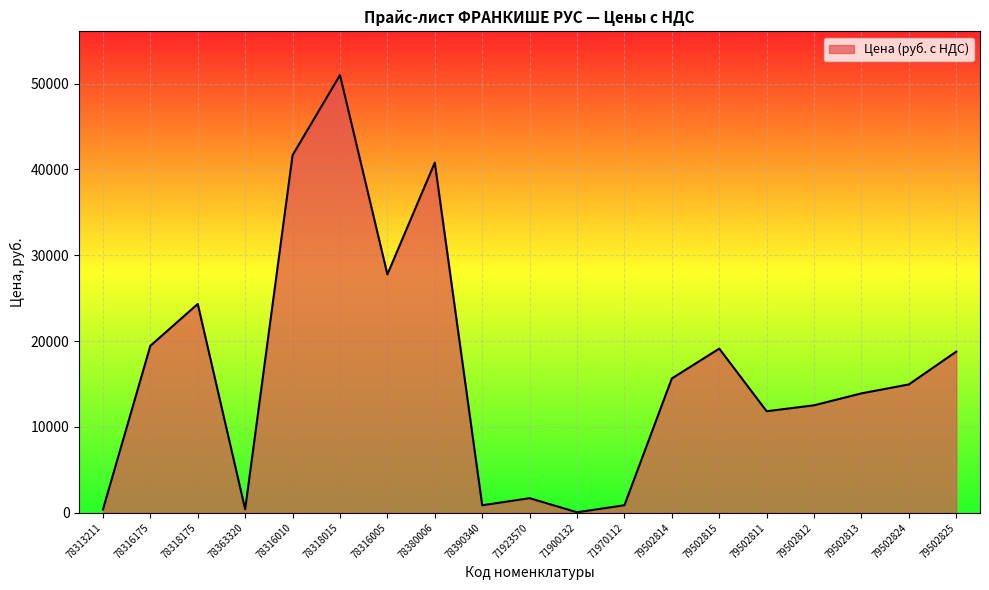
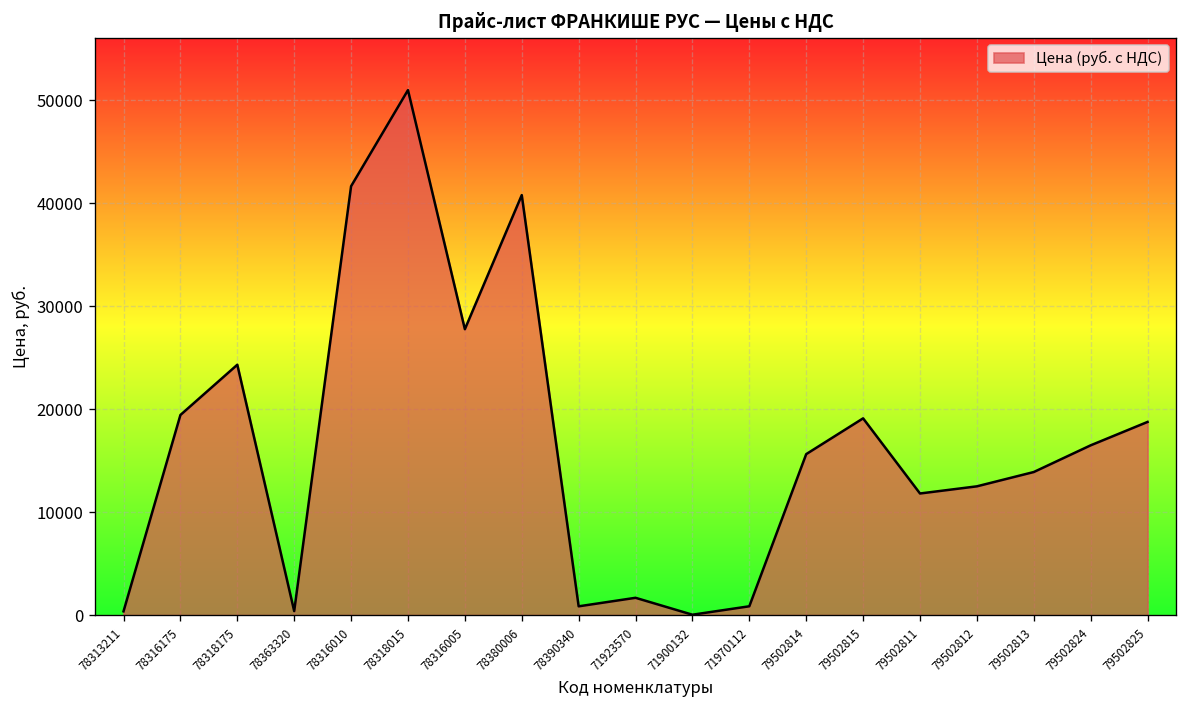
  {
    "78313211": 0,
    "78316175": 19000,
    "78318175": 24000,
    "78363320": 0,
    "78316010": 42000,
    "78318015": 51000,
    "78316005": 28000,
    "78380006": 41000,
    "78390340": 1000,
    "71923570": 2000,
    "71900132": 0,
    "71970112": 1000,
    "79502814": 16000,
    "79502815": 19000,
    "79502811": 12000,
    "79502812": 13000,
    "79502813": 14000,
-   "79502824": 15000,
+   "79502824": 16000,
    "79502825": 19000
  }
